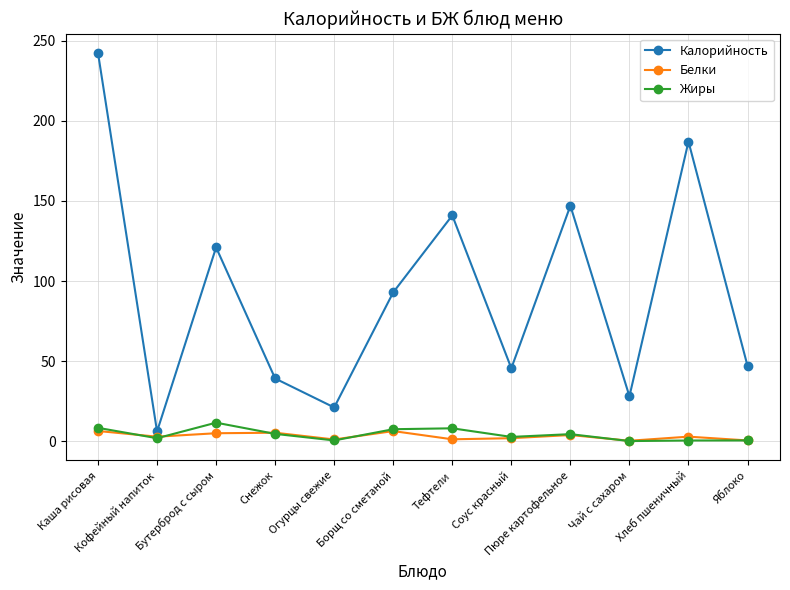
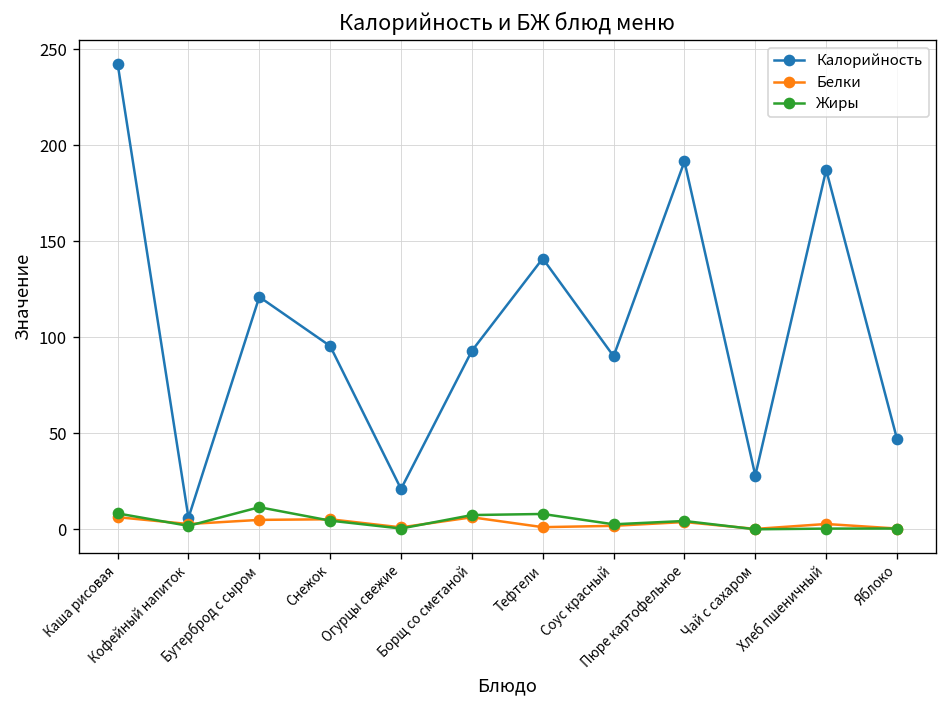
  {
    "Калорийность": {
      "Каша рисовая": 242,
      "Кофейный напиток": 6,
      "Бутерброд с сыром": 121,
-     "Снежок": 39,
+     "Снежок": 95,
      "Огурцы свежие": 21,
      "Борщ со сметаной": 93,
      "Тефтели": 141,
-     "Соус красный": 46,
-     "Пюре картофельное": 147,
+     "Соус красный": 90,
+     "Пюре картофельное": 191,
      "Чай с сахаром": 28,
      "Хлеб пшеничный": 187,
      "Яблоко": 47
    },
    "Белки": {
      "Каша рисовая": 6,
      "Бутерброд с сыром": 5,
      "Тефтели": 1,
      "Хлеб пшеничный": 3
    },
    "Жиры": {
      "Каша рисовая": 8,
      "Бутерброд с сыром": 12,
      "Тефтели": 8,
      "Хлеб пшеничный": 0
    }
  }
